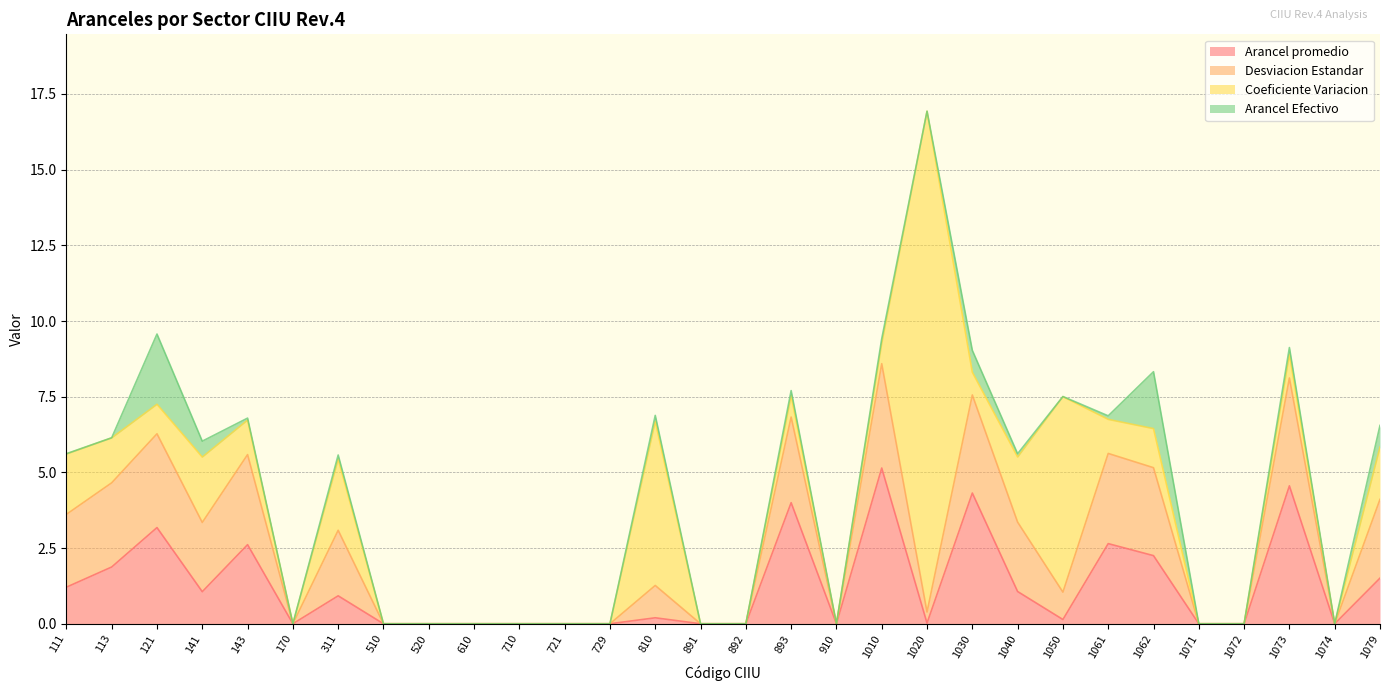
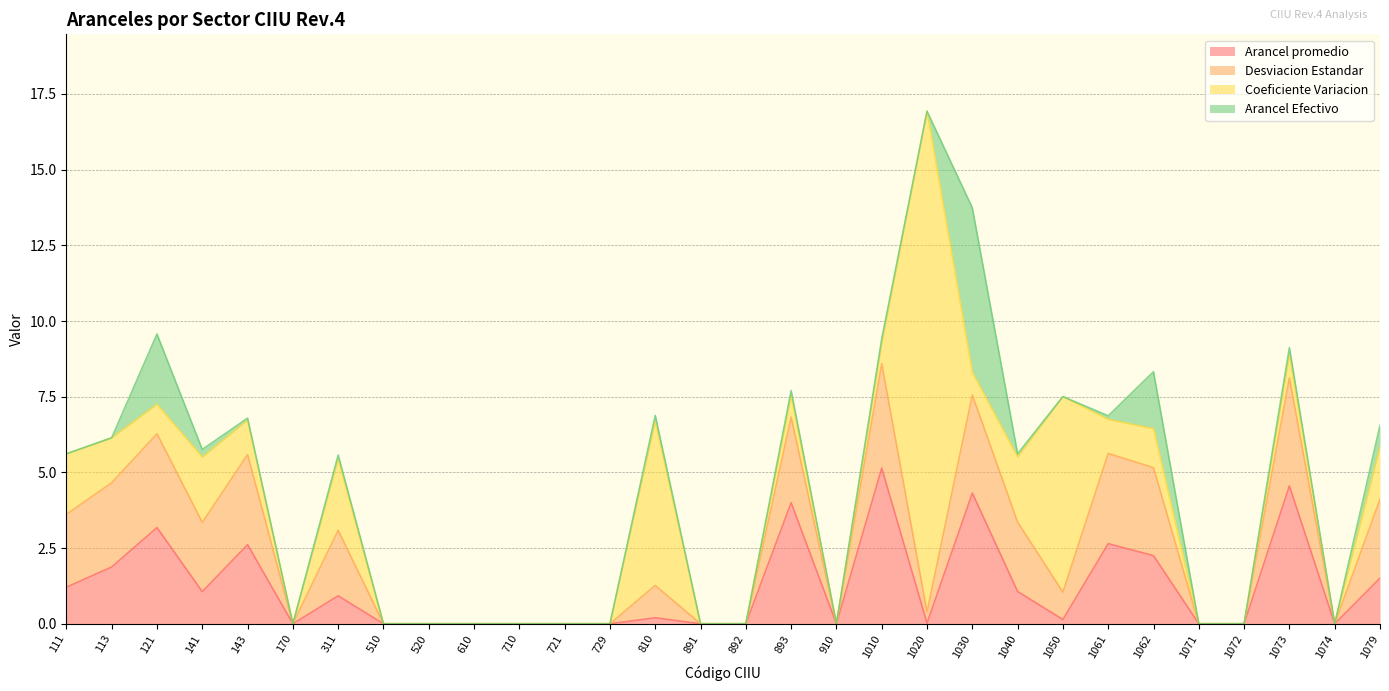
  {
    "Arancel Efectivo": {
      "121": 2.3,
-     "141": 0.5,
+     "141": 0.3,
      "311": 0.1,
      "810": 0.2,
      "893": 0.2,
      "1010": 0.2,
-     "1030": 0.7,
+     "1030": 5.4,
      "1040": 0.1,
      "1061": 0.1,
      "1062": 1.9,
      "1073": 0.2,
      "1079": 0.7
    }
  }
